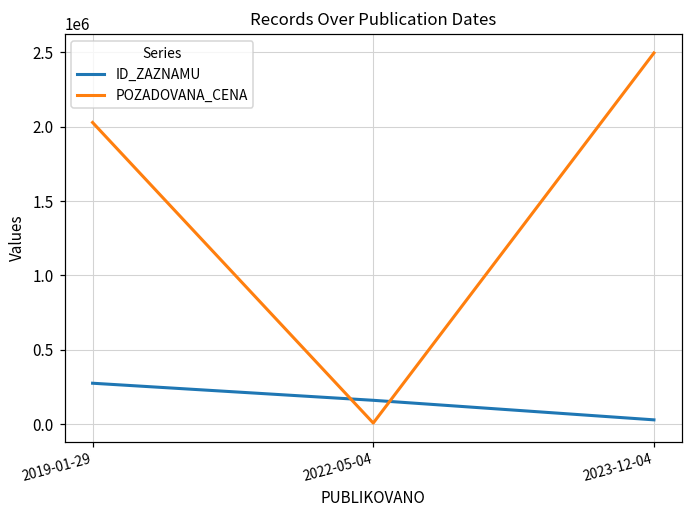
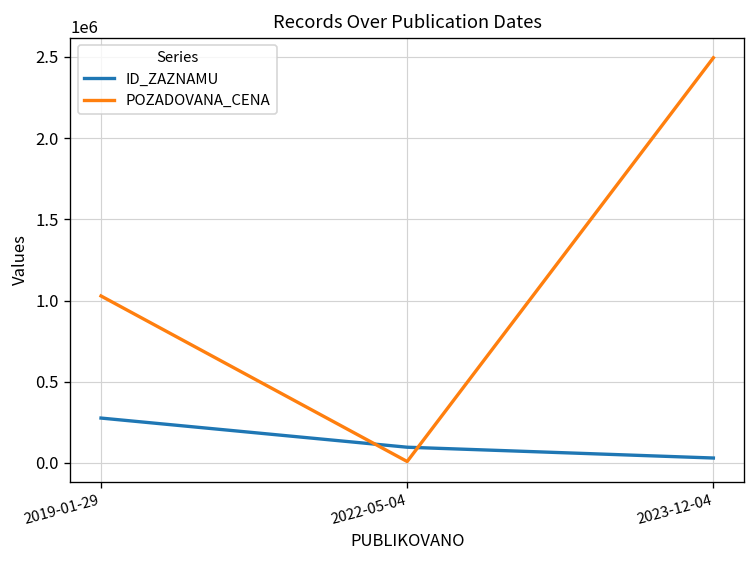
  {
    "ID_ZAZNAMU": {
      "2019-01-29": 280000,
-     "2022-05-04": 160000,
+     "2022-05-04": 100000,
      "2023-12-04": 30000
    },
    "POZADOVANA_CENA": {
-     "2019-01-29": 2030000,
+     "2019-01-29": 1030000,
      "2022-05-04": 10000,
      "2023-12-04": 2500000
    }
  }
